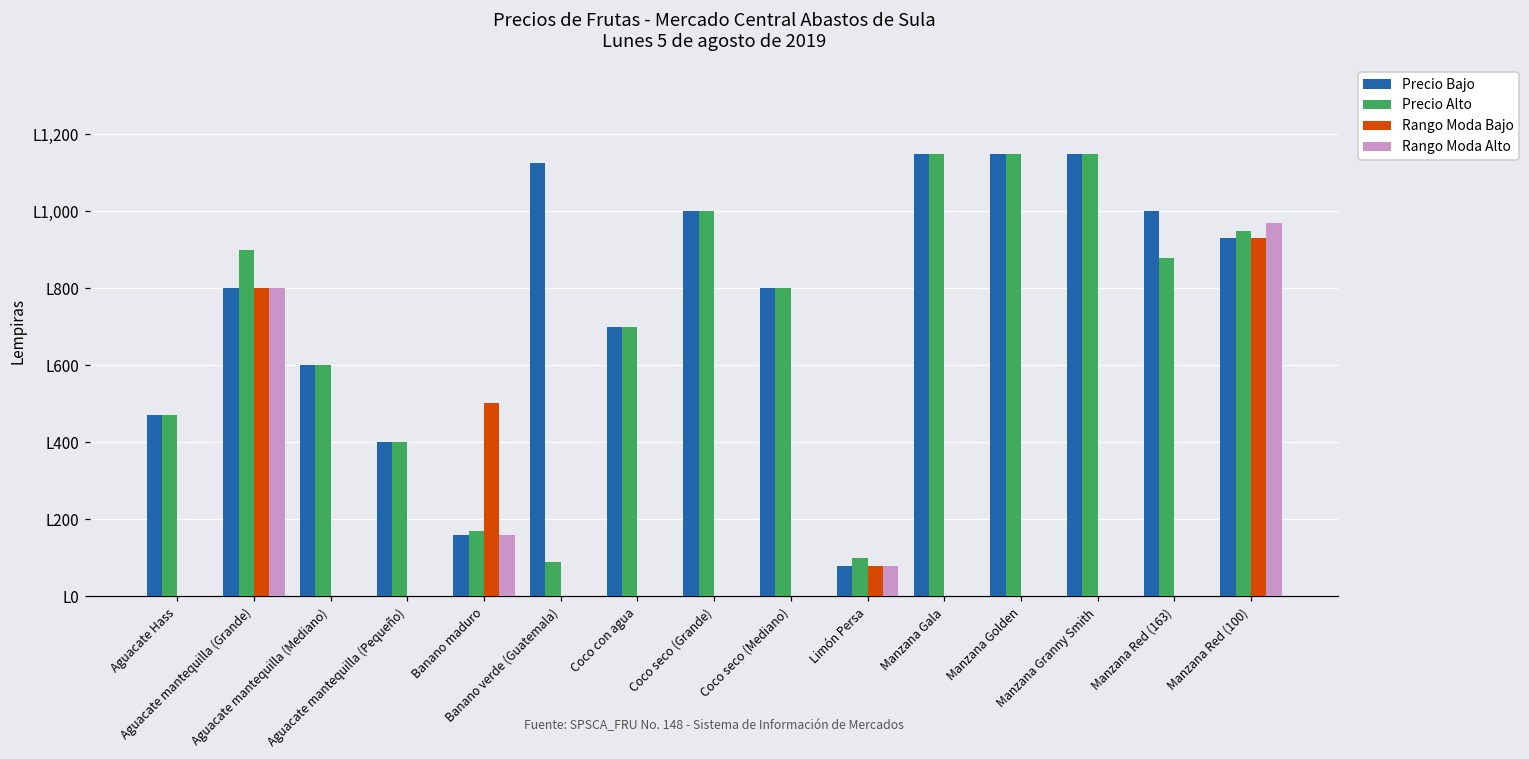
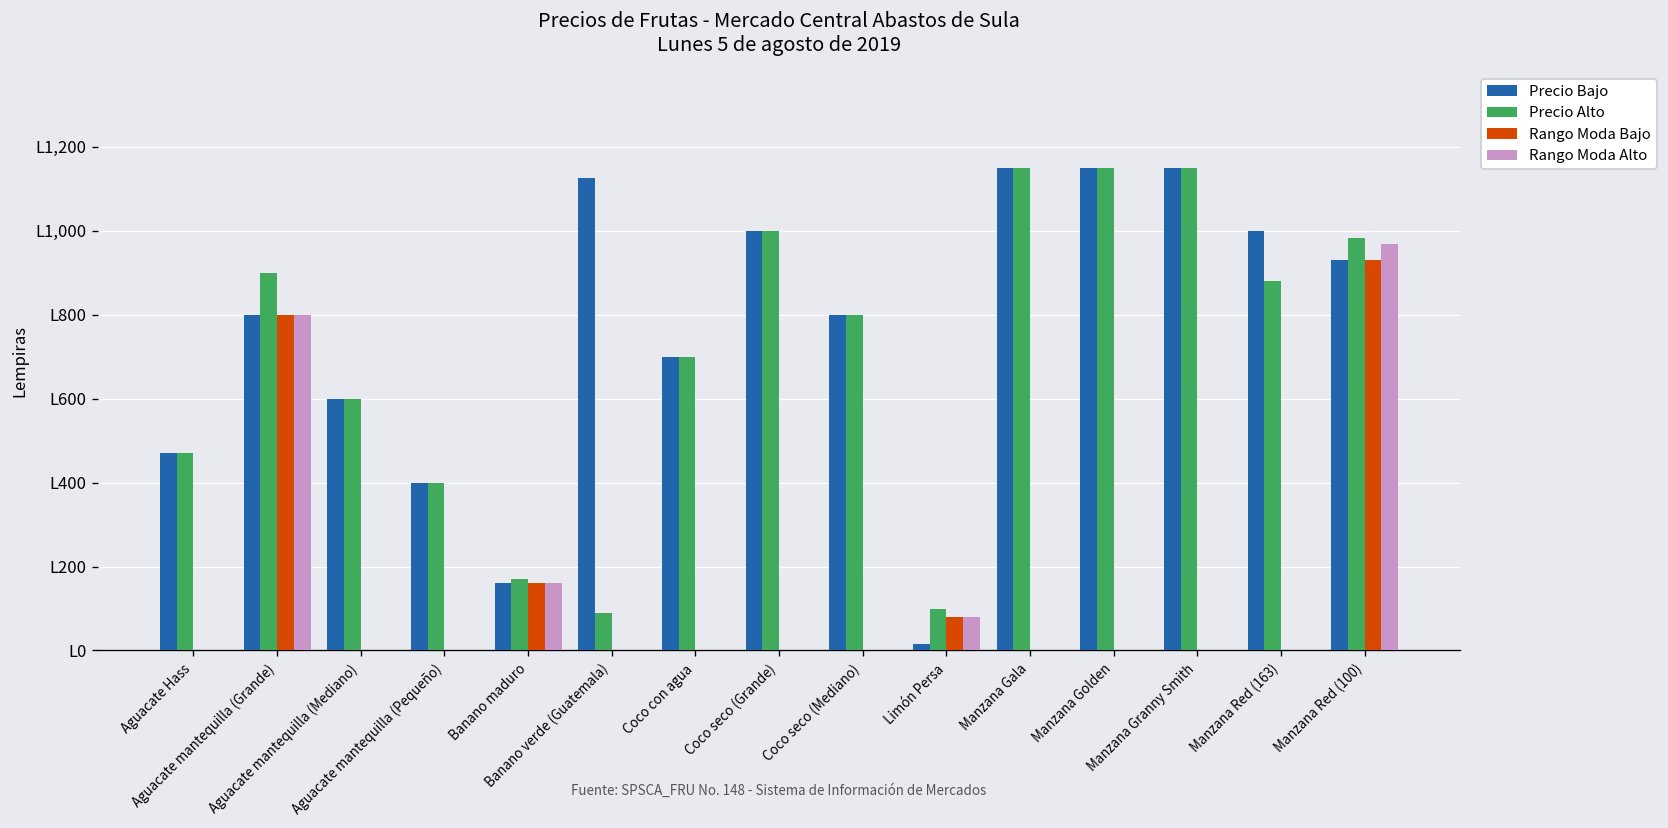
  {
    "Precio Bajo": {
      "Aguacate Hass": "L470",
      "Aguacate mantequilla (Grande)": "L800",
      "Aguacate mantequilla (Mediano)": "L600",
      "Aguacate mantequilla (Pequeño)": "L400",
      "Banano maduro": "L160",
      "Banano verde (Guatemala)": "L1,130",
      "Coco con agua": "L700",
      "Coco seco (Grande)": "L1,000",
      "Coco seco (Mediano)": "L800",
-     "Limón Persa": "L80",
+     "Limón Persa": "L20",
      "Manzana Gala": "L1,150",
      "Manzana Golden": "L1,150",
      "Manzana Granny Smith": "L1,150",
      "Manzana Red (163)": "L1,000",
      "Manzana Red (100)": "L930"
    },
    "Precio Alto": {
      "Aguacate Hass": "L470",
      "Aguacate mantequilla (Grande)": "L900",
      "Aguacate mantequilla (Mediano)": "L600",
      "Aguacate mantequilla (Pequeño)": "L400",
      "Banano maduro": "L170",
      "Banano verde (Guatemala)": "L90",
      "Coco con agua": "L700",
      "Coco seco (Grande)": "L1,000",
      "Coco seco (Mediano)": "L800",
      "Limón Persa": "L100",
      "Manzana Gala": "L1,150",
      "Manzana Golden": "L1,150",
      "Manzana Granny Smith": "L1,150",
      "Manzana Red (163)": "L880",
-     "Manzana Red (100)": "L950"
+     "Manzana Red (100)": "L980"
    },
    "Rango Moda Bajo": {
      "Aguacate Hass": "L0",
      "Aguacate mantequilla (Grande)": "L800",
      "Aguacate mantequilla (Mediano)": "L0",
      "Aguacate mantequilla (Pequeño)": "L0",
-     "Banano maduro": "L500",
+     "Banano maduro": "L160",
      "Banano verde (Guatemala)": "L0",
      "Coco con agua": "L0",
      "Coco seco (Grande)": "L0",
      "Coco seco (Mediano)": "L0",
      "Limón Persa": "L80",
      "Manzana Gala": "L0",
      "Manzana Golden": "L0",
      "Manzana Granny Smith": "L0",
      "Manzana Red (163)": "L0",
      "Manzana Red (100)": "L930"
    },
    "Rango Moda Alto": {
      "Aguacate Hass": "L0",
      "Aguacate mantequilla (Grande)": "L800",
      "Aguacate mantequilla (Mediano)": "L0",
      "Aguacate mantequilla (Pequeño)": "L0",
      "Banano maduro": "L160",
      "Banano verde (Guatemala)": "L0",
      "Coco con agua": "L0",
      "Coco seco (Grande)": "L0",
      "Coco seco (Mediano)": "L0",
      "Limón Persa": "L80",
      "Manzana Gala": "L0",
      "Manzana Golden": "L0",
      "Manzana Granny Smith": "L0",
      "Manzana Red (163)": "L0",
      "Manzana Red (100)": "L970"
    }
  }
